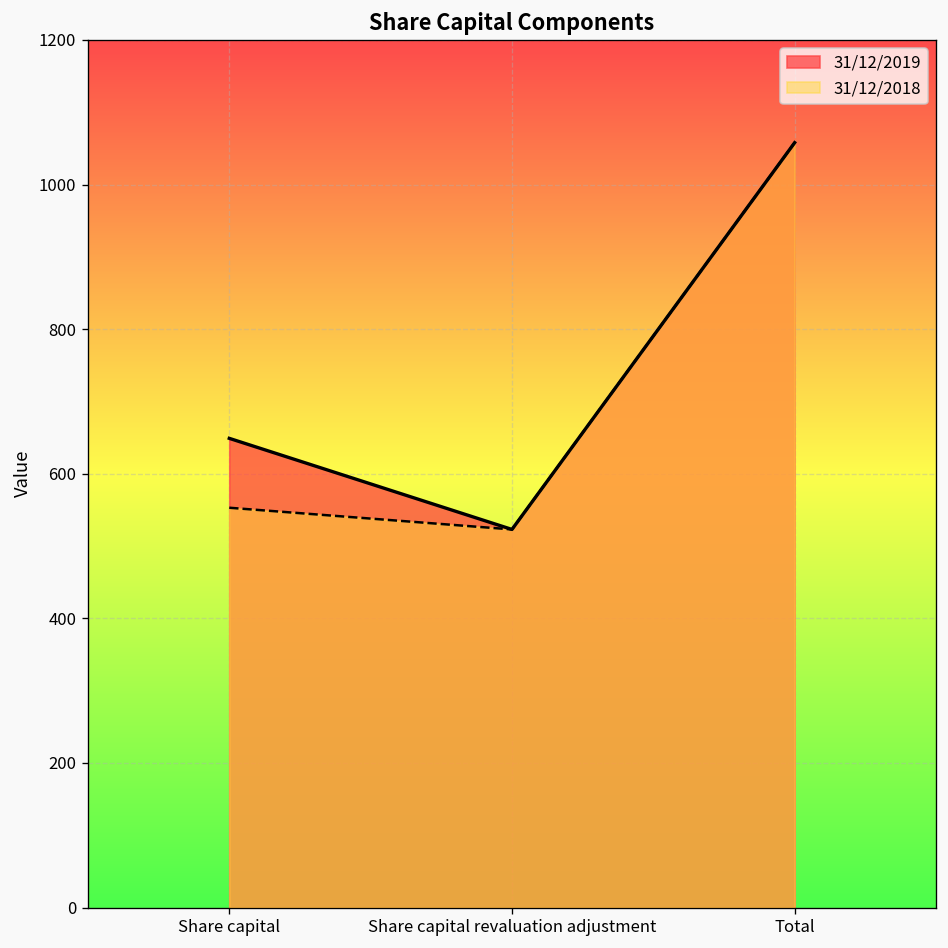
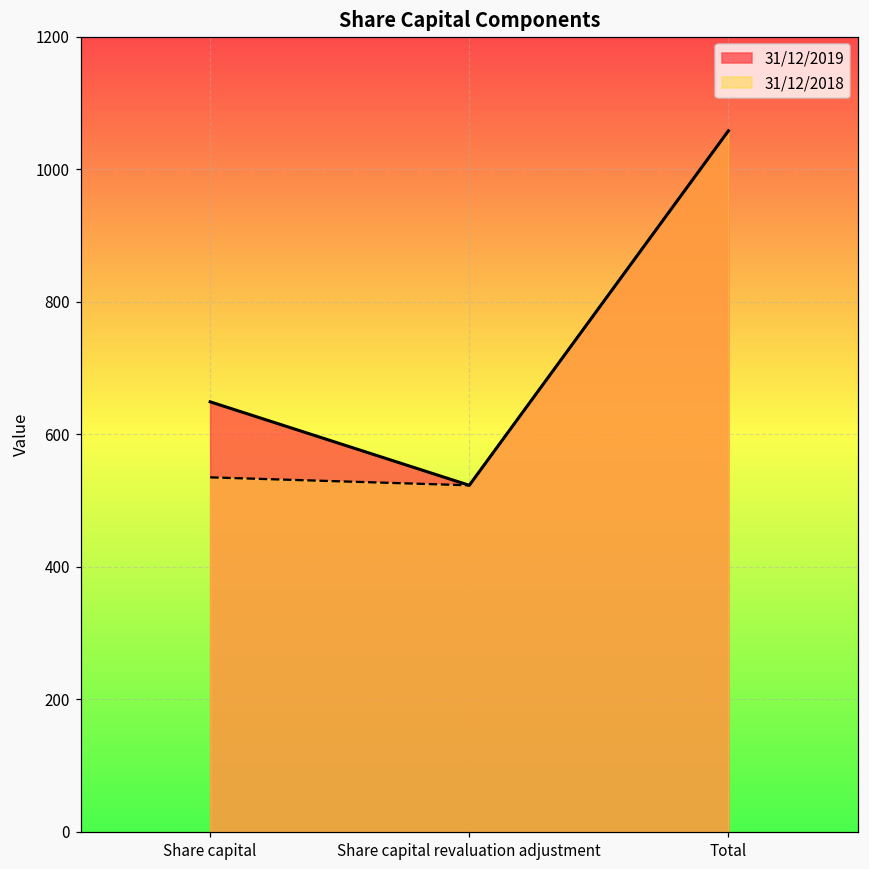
  {
    "31/12/2019": {
      "Share capital": 650
    },
    "31/12/2018": {
-     "Share capital": 550
+     "Share capital": 540
    }
  }
